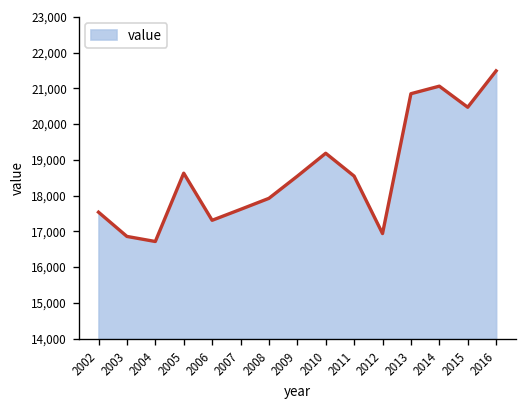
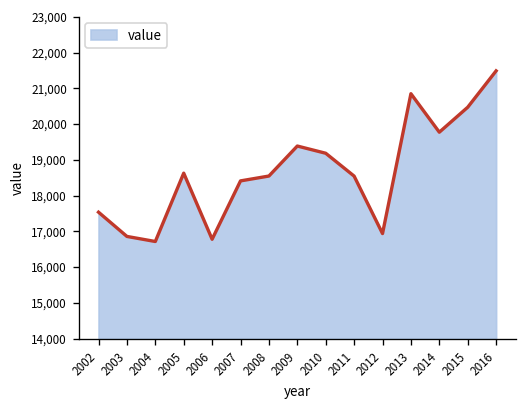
  {
    "2002": "17,500",
    "2003": "16,900",
    "2004": "16,700",
    "2005": "18,600",
-   "2006": "17,300",
-   "2007": "17,600",
-   "2008": "17,900",
-   "2009": "18,500",
+   "2006": "16,800",
+   "2007": "18,400",
+   "2008": "18,500",
+   "2009": "19,400",
    "2010": "19,200",
    "2011": "18,500",
    "2012": "16,900",
    "2013": "20,800",
-   "2014": "21,100",
+   "2014": "19,800",
    "2015": "20,500",
    "2016": "21,500"
  }
